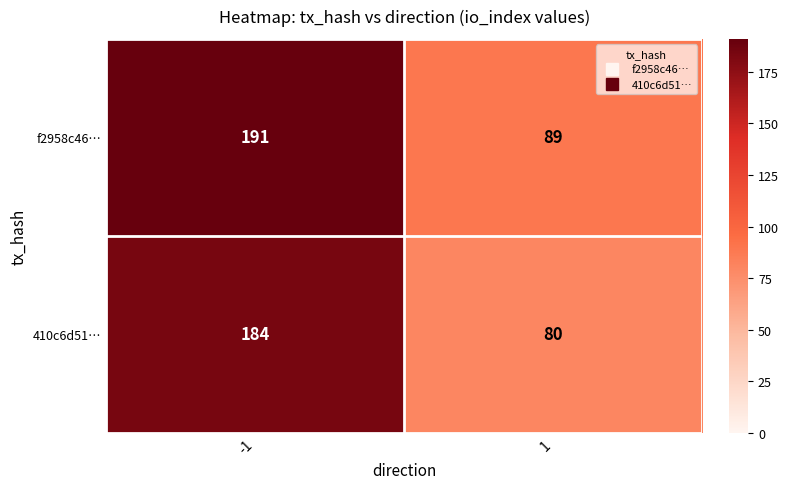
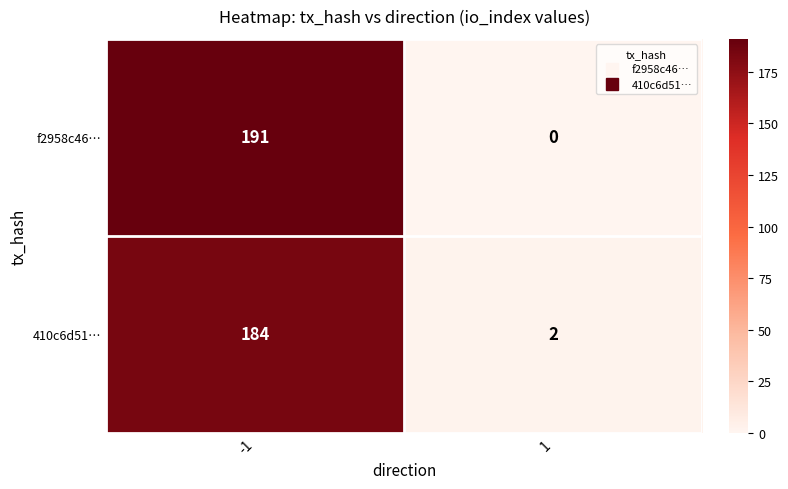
  {
    "f2958c46…": {
      "-1": 191,
-     "1": 89
+     "1": 0
    },
    "410c6d51…": {
      "-1": 184,
-     "1": 80
+     "1": 2
    }
  }
